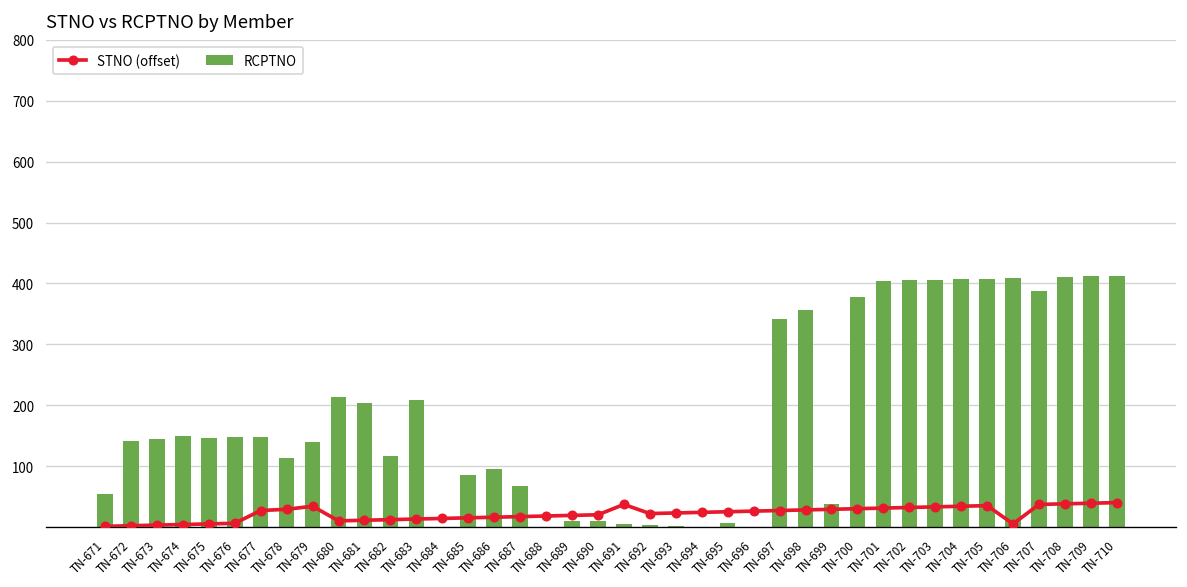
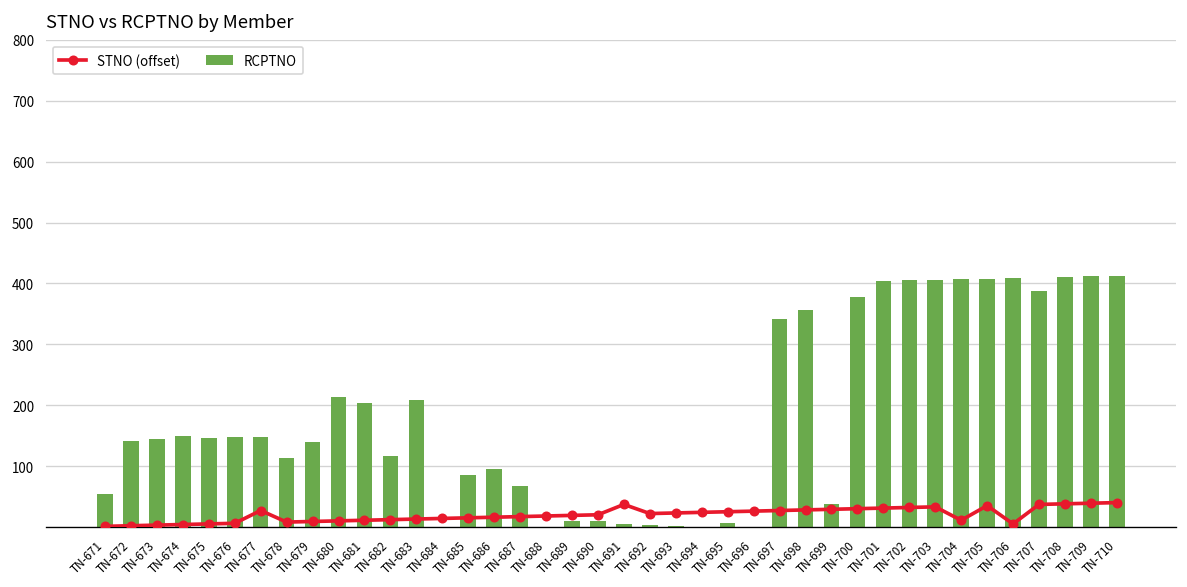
  {
    "STNO (offset)": {
      "TN-671": 0,
      "TN-672": 0,
      "TN-673": 0,
      "TN-674": 0,
      "TN-675": 10,
      "TN-676": 10,
      "TN-677": 30,
-     "TN-678": 30,
-     "TN-679": 30,
+     "TN-678": 10,
+     "TN-679": 10,
      "TN-680": 10,
      "TN-681": 10,
      "TN-682": 10,
      "TN-683": 10,
      "TN-684": 10,
      "TN-685": 20,
      "TN-686": 20,
      "TN-687": 20,
      "TN-688": 20,
      "TN-689": 20,
      "TN-690": 20,
      "TN-691": 40,
      "TN-692": 20,
      "TN-693": 20,
      "TN-694": 20,
      "TN-695": 30,
      "TN-696": 30,
      "TN-697": 30,
      "TN-698": 30,
      "TN-699": 30,
      "TN-700": 30,
      "TN-701": 30,
      "TN-702": 30,
      "TN-703": 30,
-     "TN-704": 30,
+     "TN-704": 10,
      "TN-705": 40,
      "TN-706": 10,
      "TN-707": 40,
      "TN-708": 40,
      "TN-709": 40,
      "TN-710": 40
    },
    "RCPTNO": {
      "TN-671": 50,
      "TN-672": 140,
      "TN-673": 150,
      "TN-674": 150,
      "TN-675": 150,
      "TN-676": 150,
      "TN-677": 150,
      "TN-678": 110,
      "TN-679": 140,
      "TN-680": 210,
      "TN-681": 200,
      "TN-682": 120,
      "TN-683": 210,
      "TN-684": 0,
      "TN-685": 90,
      "TN-686": 100,
      "TN-687": 70,
      "TN-688": 0,
      "TN-689": 10,
      "TN-690": 10,
      "TN-691": 10,
      "TN-694": 0,
      "TN-695": 10,
      "TN-696": 0,
      "TN-697": 340,
      "TN-698": 360,
      "TN-699": 40,
      "TN-700": 380,
      "TN-701": 400,
      "TN-702": 410,
      "TN-703": 410,
      "TN-704": 410,
      "TN-705": 410,
      "TN-706": 410,
      "TN-707": 390,
      "TN-708": 410,
      "TN-709": 410,
      "TN-710": 410
    }
  }
